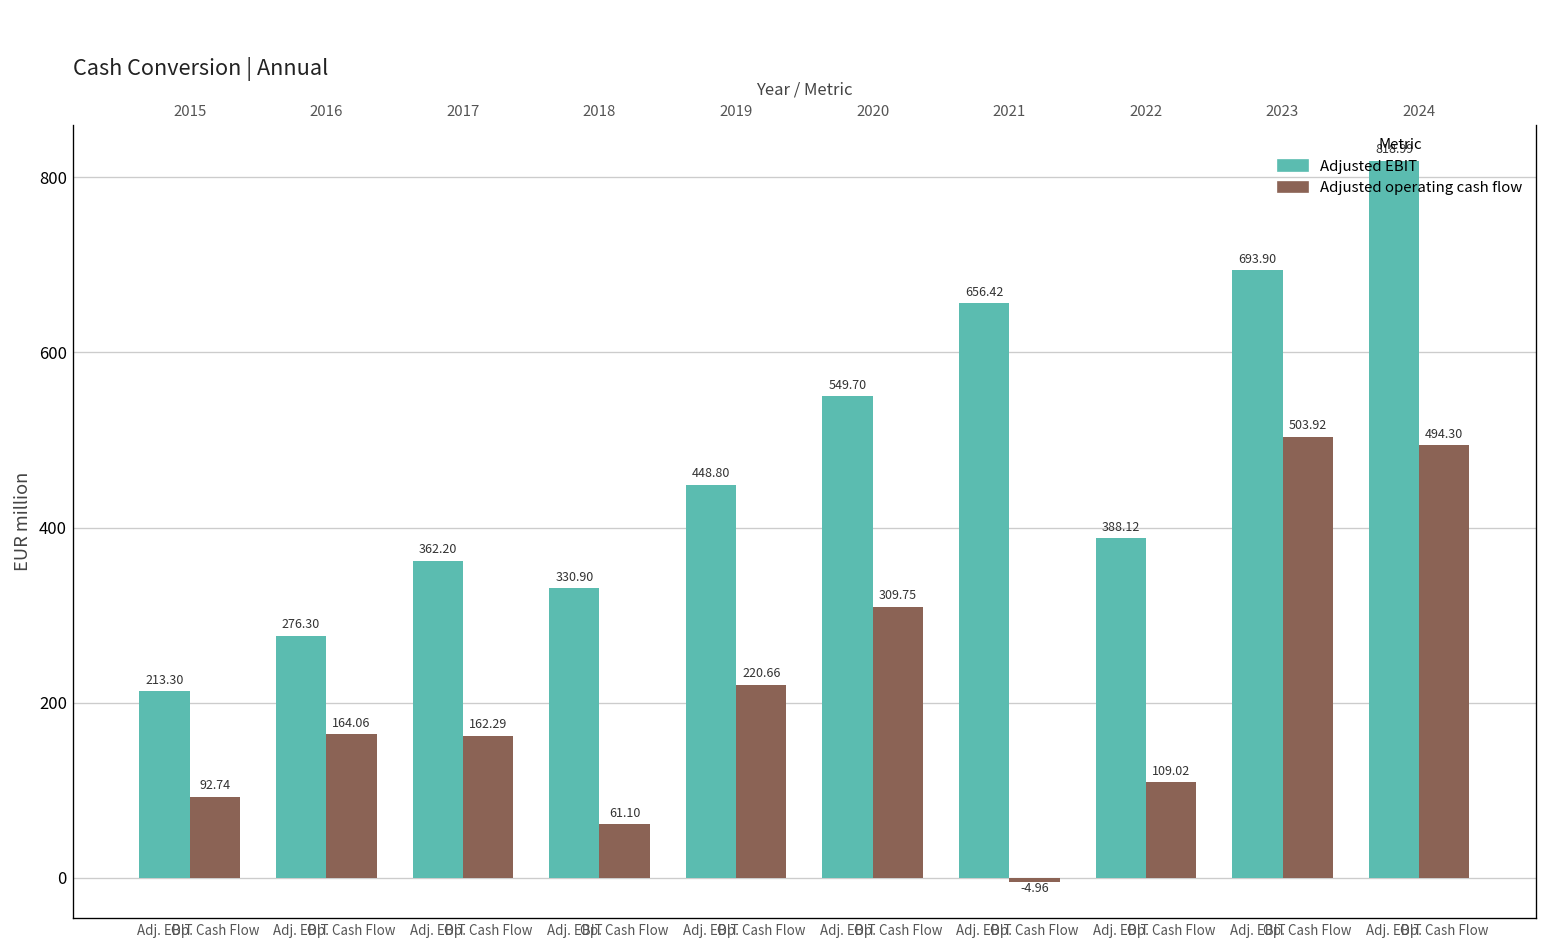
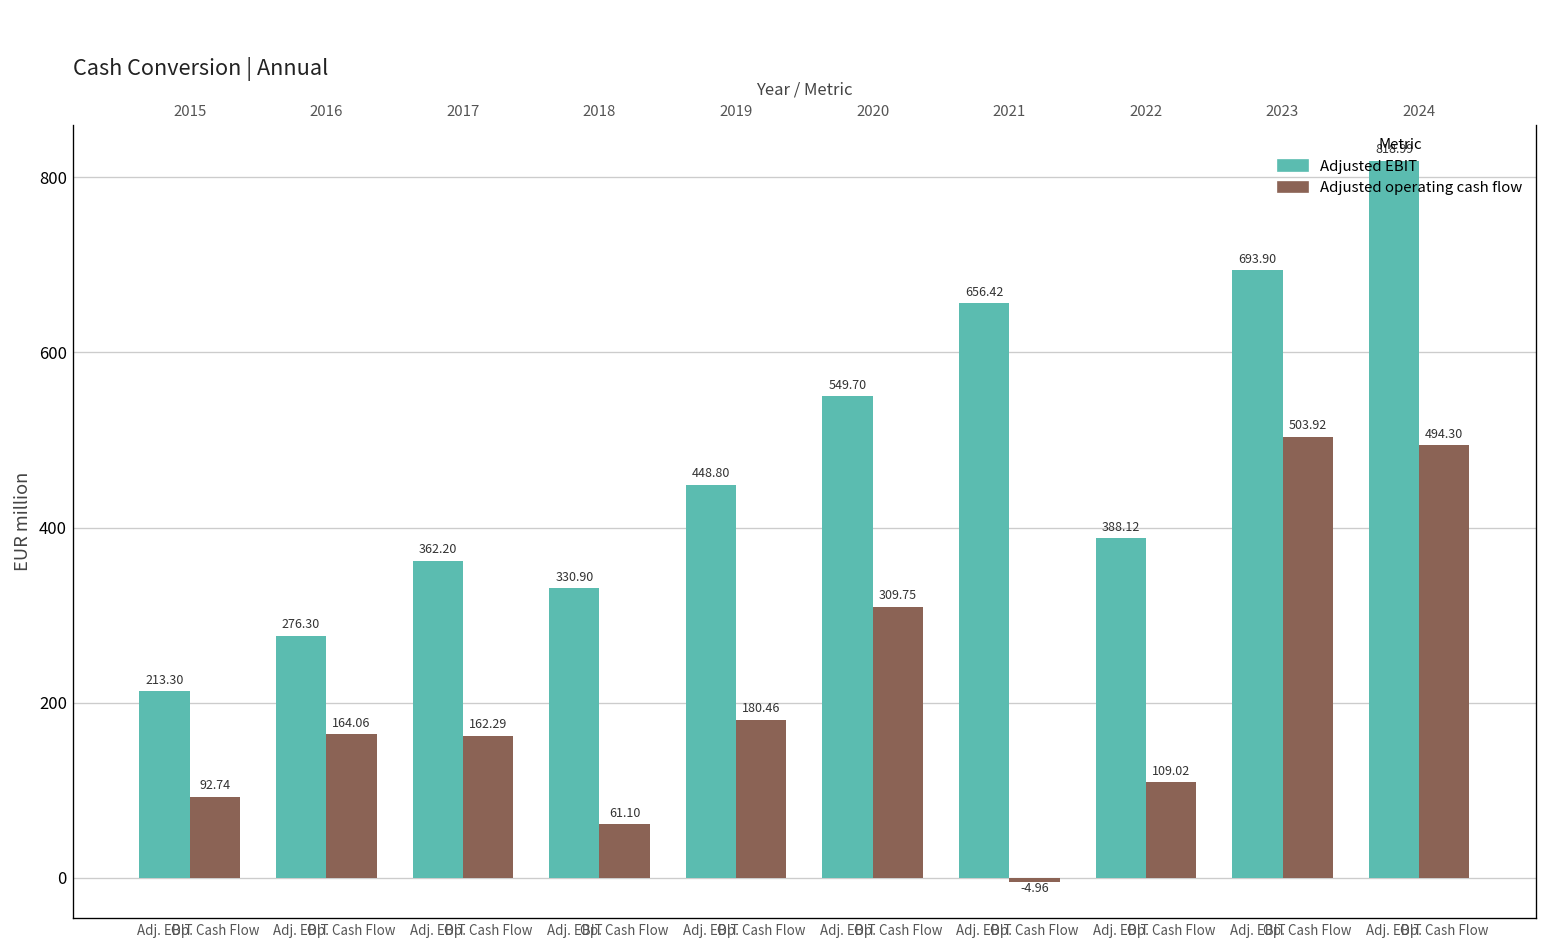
  {
    "Adjusted EBIT": {
      "2015": 213.30,
      "2016": 276.30,
      "2017": 362.20,
      "2018": 330.90,
      "2019": 448.80,
      "2020": 549.70,
      "2021": 656.42,
      "2022": 388.12,
      "2023": 693.90,
      "2024": 818.99
    },
    "Adjusted operating cash flow": {
      "2015": 92.74,
      "2016": 164.06,
      "2017": 162.29,
      "2018": 61.10,
-     "2019": 220.66,
+     "2019": 180.46,
      "2020": 309.75,
      "2021": -4.96,
      "2022": 109.02,
      "2023": 503.92,
      "2024": 494.30
    }
  }
